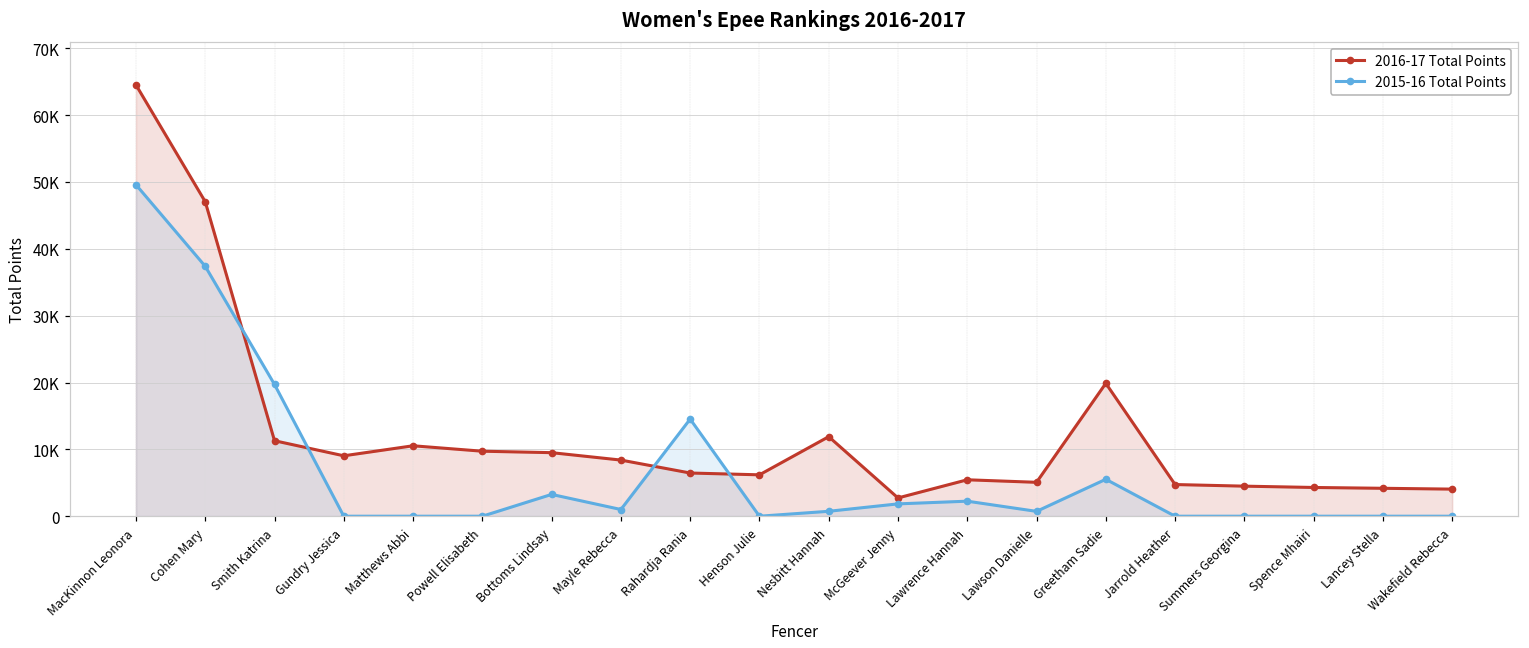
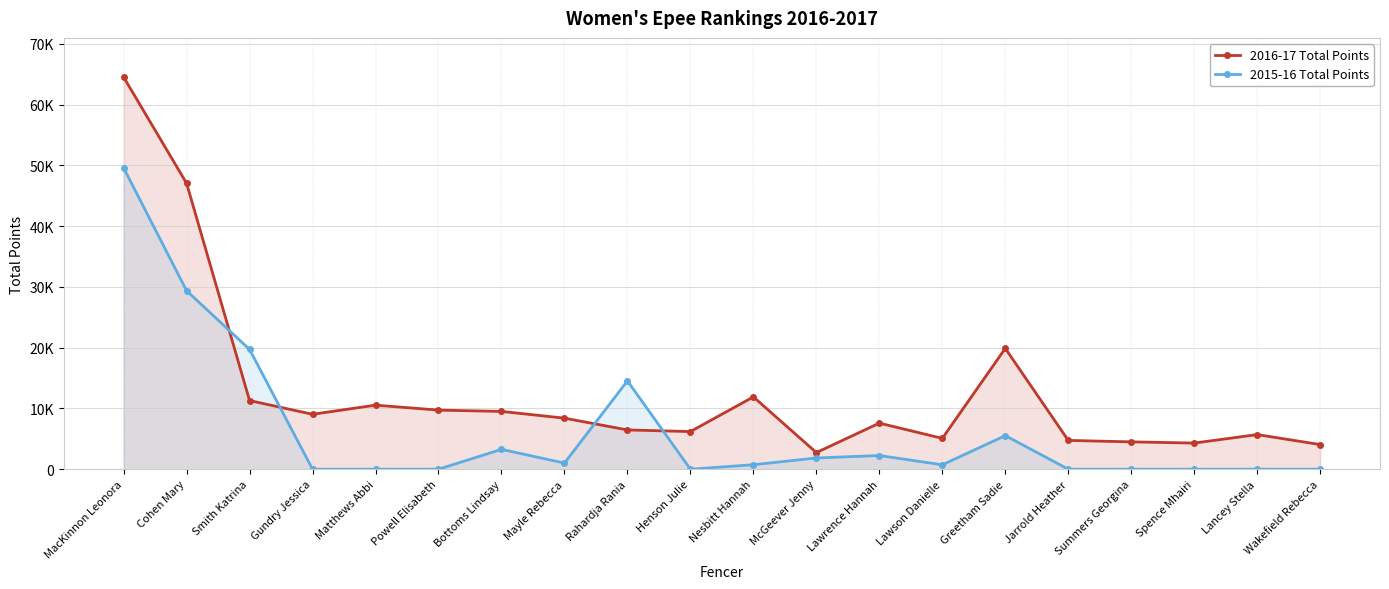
  {
    "2016-17 Total Points": {
      "MacKinnon Leonora": 65000,
      "Cohen Mary": 47000,
      "Smith Katrina": 11000,
      "Gundry Jessica": 9000,
      "Matthews Abbi": 11000,
      "Powell Elisabeth": 10000,
      "Bottoms Lindsay": 10000,
      "Mayle Rebecca": 8000,
      "Rahardja Rania": 6000,
      "Henson Julie": 6000,
      "Nesbitt Hannah": 12000,
      "McGeever Jenny": 3000,
-     "Lawrence Hannah": 5000,
+     "Lawrence Hannah": 8000,
      "Lawson Danielle": 5000,
      "Greetham Sadie": 20000,
      "Jarrold Heather": 5000,
      "Summers Georgina": 4000,
      "Spence Mhairi": 4000,
-     "Lancey Stella": 4000,
+     "Lancey Stella": 6000,
      "Wakefield Rebecca": 4000
    },
    "2015-16 Total Points": {
      "MacKinnon Leonora": 50000,
-     "Cohen Mary": 37000,
+     "Cohen Mary": 29000,
      "Smith Katrina": 20000,
      "Gundry Jessica": 0,
      "Matthews Abbi": 0,
      "Powell Elisabeth": 0,
      "Bottoms Lindsay": 3000,
      "Mayle Rebecca": 1000,
      "Rahardja Rania": 15000,
      "Henson Julie": 0,
      "Nesbitt Hannah": 1000,
      "McGeever Jenny": 2000,
      "Lawrence Hannah": 2000,
      "Lawson Danielle": 1000,
      "Greetham Sadie": 6000,
      "Jarrold Heather": 0,
      "Summers Georgina": 0,
      "Spence Mhairi": 0,
      "Lancey Stella": 0,
      "Wakefield Rebecca": 0
    }
  }
